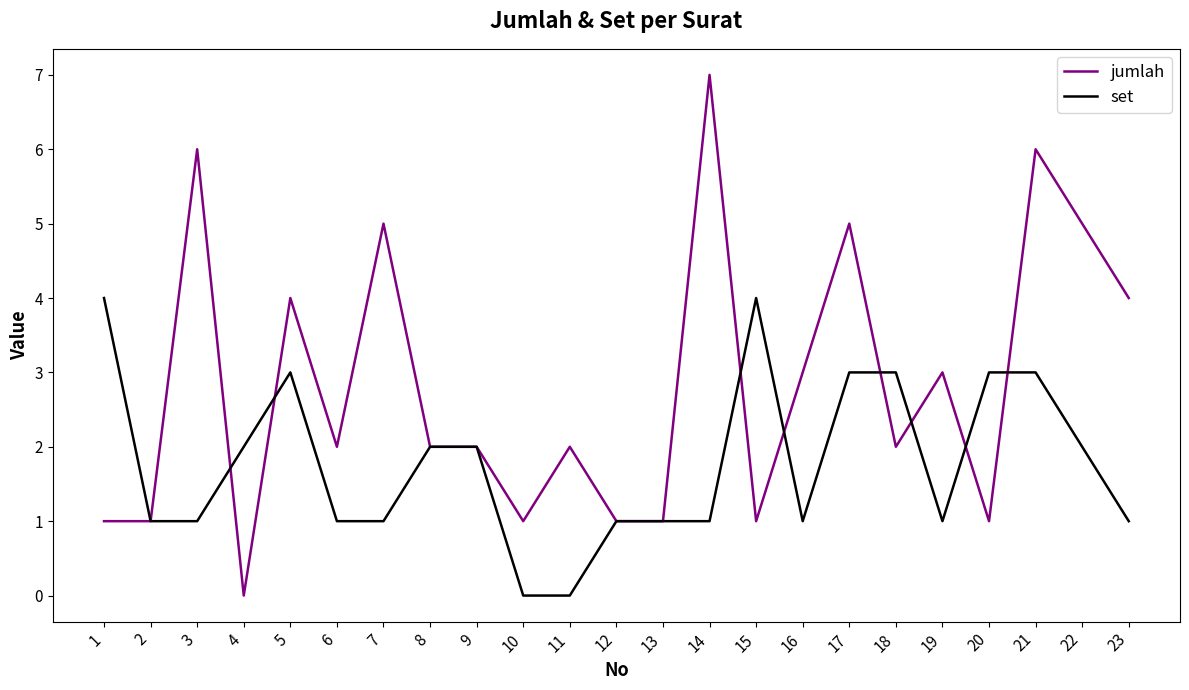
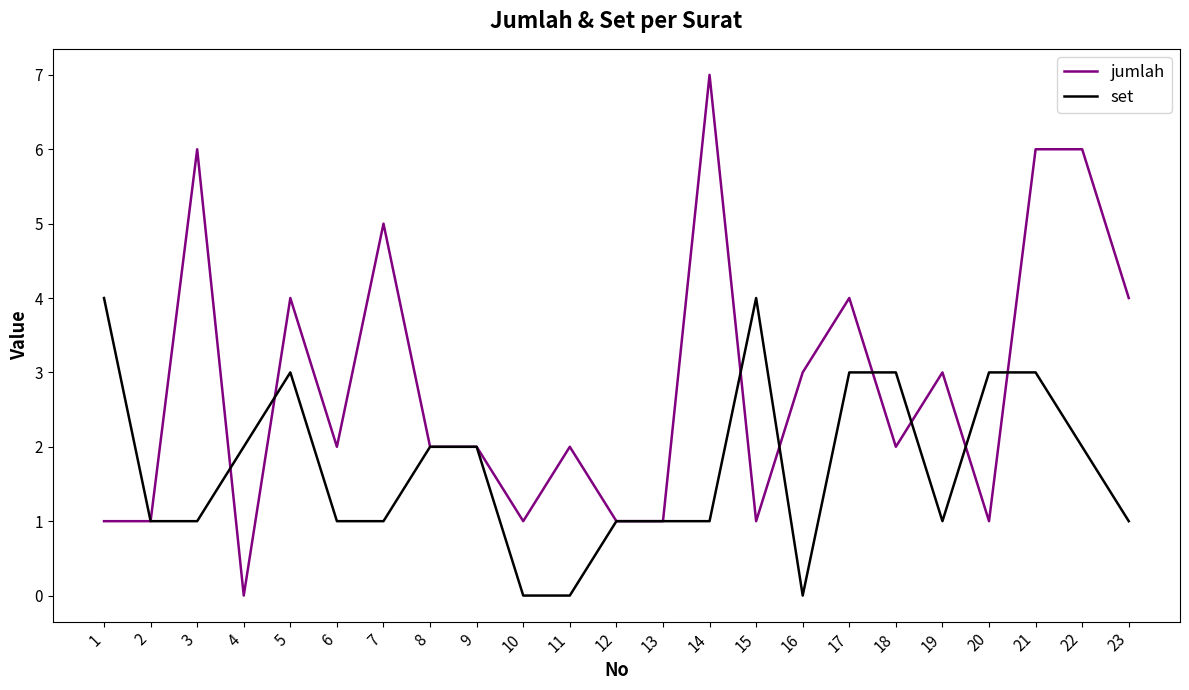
  {
    "jumlah": {
      "1": 1,
      "3": 6,
      "4": 0,
      "5": 4,
      "6": 2,
      "7": 5,
      "10": 1,
      "11": 2,
      "14": 7,
      "15": 1,
      "16": 3,
-     "17": 5,
+     "17": 4,
      "18": 2,
      "19": 3,
      "20": 1,
      "21": 6,
-     "22": 5,
+     "22": 6,
      "23": 4
    },
    "set": {
      "1": 4,
      "3": 1,
      "4": 2,
      "5": 3,
      "6": 1,
      "7": 1,
      "10": 0,
      "11": 0,
      "14": 1,
      "15": 4,
-     "16": 1,
+     "16": 0,
      "17": 3,
      "18": 3,
      "19": 1,
      "20": 3,
      "21": 3,
      "22": 2,
      "23": 1
    }
  }
